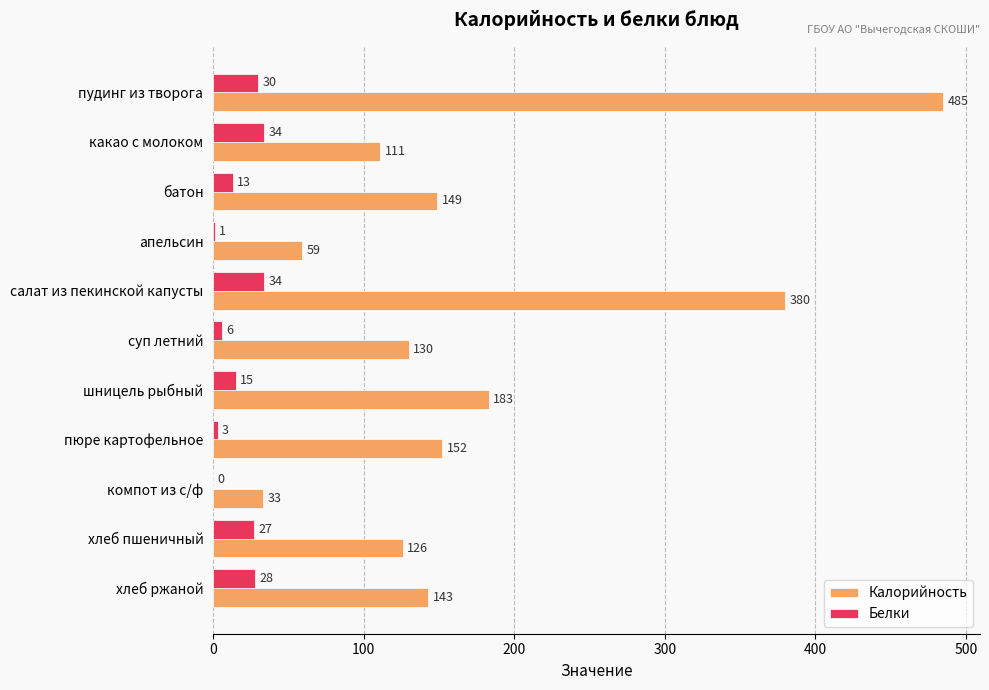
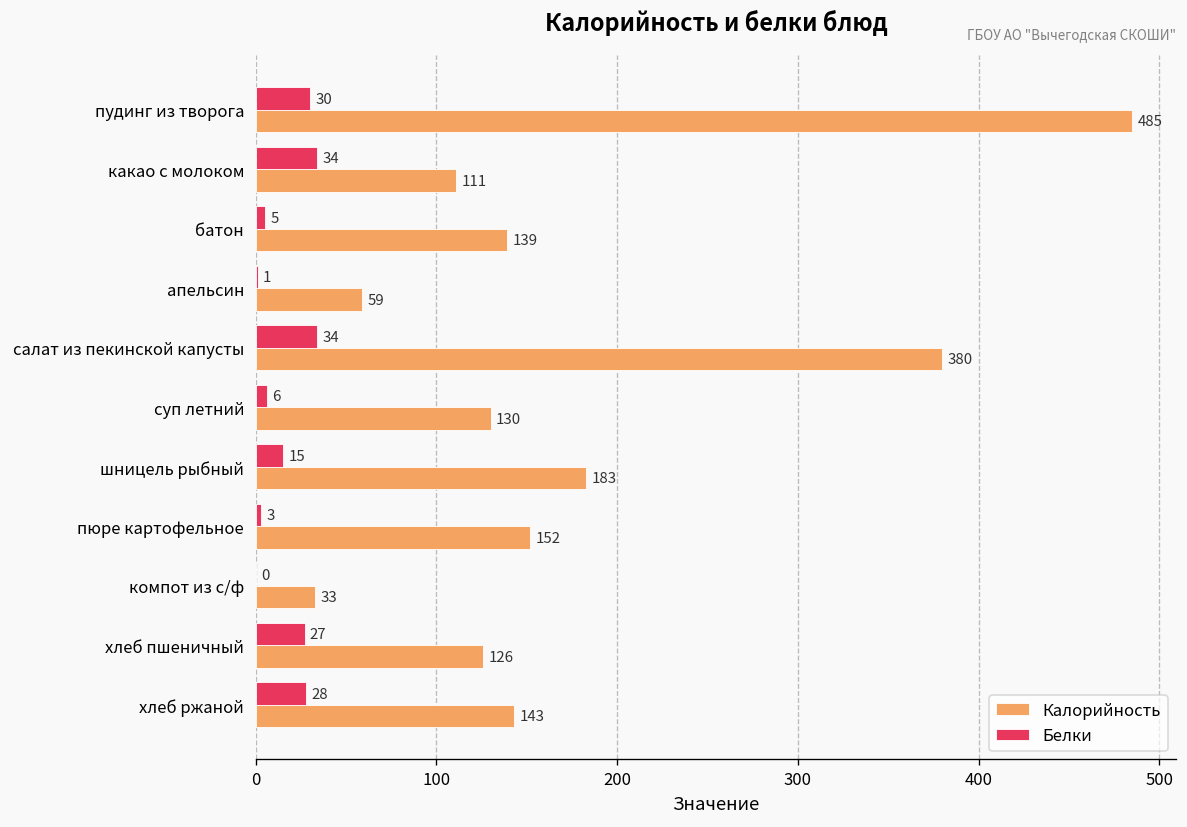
  {
    "Калорийность": {
      "пудинг из творога": 485,
      "какао с молоком": 111,
-     "батон": 149,
+     "батон": 139,
      "апельсин": 59,
      "салат из пекинской капусты": 380,
      "суп летний": 130,
      "шницель рыбный": 183,
      "пюре картофельное": 152,
      "компот из с/ф": 33,
      "хлеб пшеничный": 126,
      "хлеб ржаной": 143
    },
    "Белки": {
      "пудинг из творога": 30,
      "какао с молоком": 34,
-     "батон": 13,
+     "батон": 5,
      "апельсин": 1,
      "салат из пекинской капусты": 34,
      "суп летний": 6,
      "шницель рыбный": 15,
      "пюре картофельное": 3,
      "компот из с/ф": 0,
      "хлеб пшеничный": 27,
      "хлеб ржаной": 28
    }
  }
